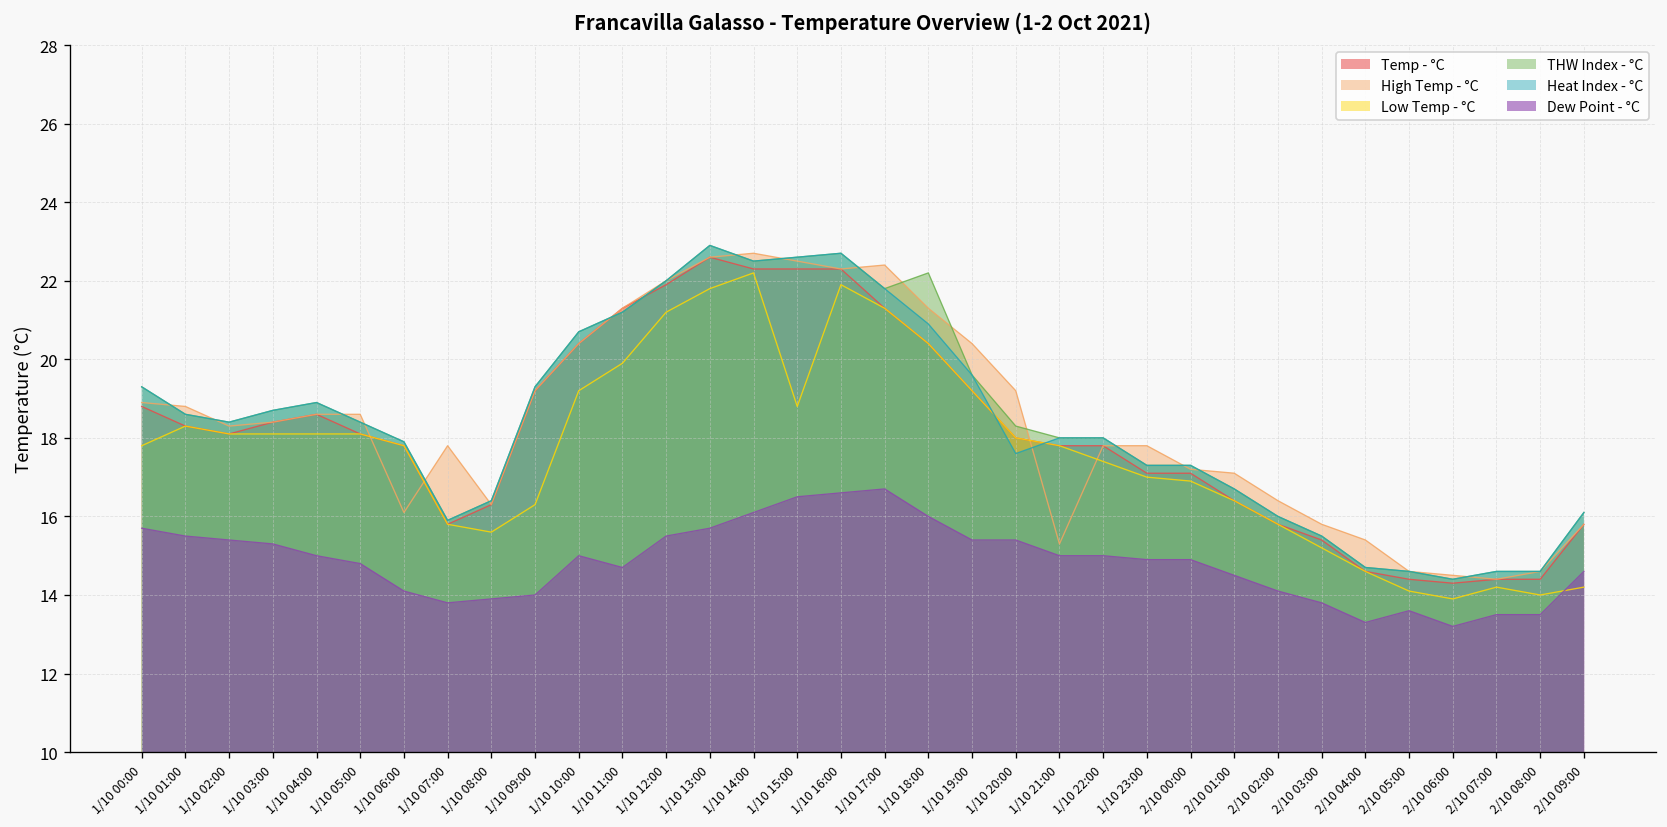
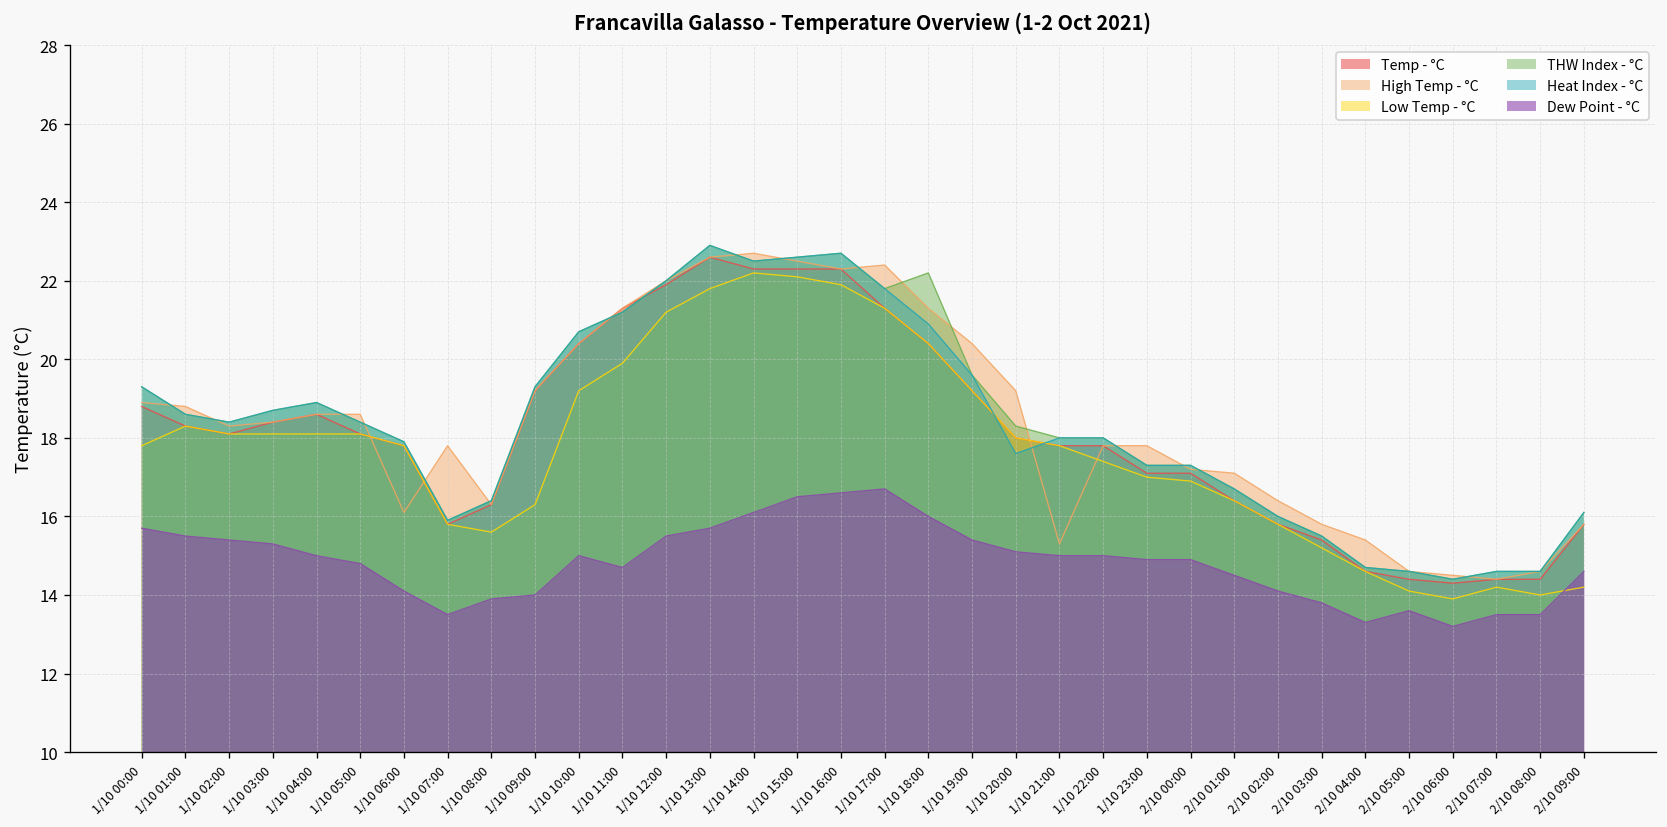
  {
    "Temp - °C": {
      "1/10 00:00": 18.8,
      "1/10 12:00": 21.9,
      "1/10 14:00": 22.3,
      "1/10 15:00": 22.3,
      "1/10 23:00": 17.1,
      "2/10 00:00": 17.1,
      "2/10 03:00": 15.4,
      "2/10 05:00": 14.4,
      "2/10 06:00": 14.3,
      "2/10 08:00": 14.4
    },
    "High Temp - °C": {
      "1/10 00:00": 18.9,
      "1/10 01:00": 18.8,
      "1/10 02:00": 18.3,
      "1/10 05:00": 18.6,
      "1/10 06:00": 16.1,
      "1/10 07:00": 17.8,
      "1/10 14:00": 22.7,
      "1/10 15:00": 22.5,
      "1/10 17:00": 22.4,
      "1/10 18:00": 21.3,
      "1/10 19:00": 20.4,
      "1/10 20:00": 19.2,
      "1/10 21:00": 15.3,
      "1/10 23:00": 17.8,
      "2/10 00:00": 17.2,
      "2/10 01:00": 17.1,
      "2/10 02:00": 16.4,
      "2/10 03:00": 15.8,
      "2/10 04:00": 15.4,
      "2/10 06:00": 14.5
    },
    "Low Temp - °C": {
      "1/10 00:00": 17.8,
      "1/10 03:00": 18.1,
      "1/10 04:00": 18.1,
      "1/10 08:00": 15.6,
      "1/10 09:00": 16.3,
      "1/10 10:00": 19.2,
      "1/10 11:00": 19.9,
      "1/10 12:00": 21.2,
      "1/10 13:00": 21.8,
      "1/10 14:00": 22.2,
-     "1/10 15:00": 18.8,
+     "1/10 15:00": 22.1,
      "1/10 16:00": 21.9,
      "1/10 22:00": 17.4,
      "1/10 23:00": 17.0,
      "2/10 00:00": 16.9,
      "2/10 03:00": 15.2,
      "2/10 05:00": 14.1,
      "2/10 06:00": 13.9,
      "2/10 07:00": 14.2,
      "2/10 08:00": 14.0,
      "2/10 09:00": 14.2
    },
    "THW Index - °C": {
      "1/10 18:00": 22.2,
      "1/10 20:00": 18.3
    },
    "Heat Index - °C": {
      "1/10 18:00": 20.9,
      "1/10 20:00": 17.6
    },
    "Dew Point - °C": {
      "1/10 00:00": 15.7,
      "1/10 01:00": 15.5,
      "1/10 02:00": 15.4,
      "1/10 03:00": 15.3,
      "1/10 04:00": 15.0,
      "1/10 05:00": 14.8,
      "1/10 06:00": 14.1,
-     "1/10 07:00": 13.8,
+     "1/10 07:00": 13.5,
      "1/10 08:00": 13.9,
      "1/10 09:00": 14.0,
      "1/10 10:00": 15.0,
      "1/10 11:00": 14.7,
      "1/10 12:00": 15.5,
      "1/10 13:00": 15.7,
      "1/10 14:00": 16.1,
      "1/10 15:00": 16.5,
      "1/10 16:00": 16.6,
      "1/10 17:00": 16.7,
      "1/10 18:00": 16.0,
      "1/10 19:00": 15.4,
-     "1/10 20:00": 15.4,
+     "1/10 20:00": 15.1,
      "1/10 21:00": 15.0,
      "1/10 22:00": 15.0,
      "1/10 23:00": 14.9,
      "2/10 00:00": 14.9,
      "2/10 01:00": 14.5,
      "2/10 02:00": 14.1,
      "2/10 03:00": 13.8,
      "2/10 04:00": 13.3,
      "2/10 05:00": 13.6,
      "2/10 06:00": 13.2,
      "2/10 07:00": 13.5,
      "2/10 08:00": 13.5,
      "2/10 09:00": 14.6
    }
  }
